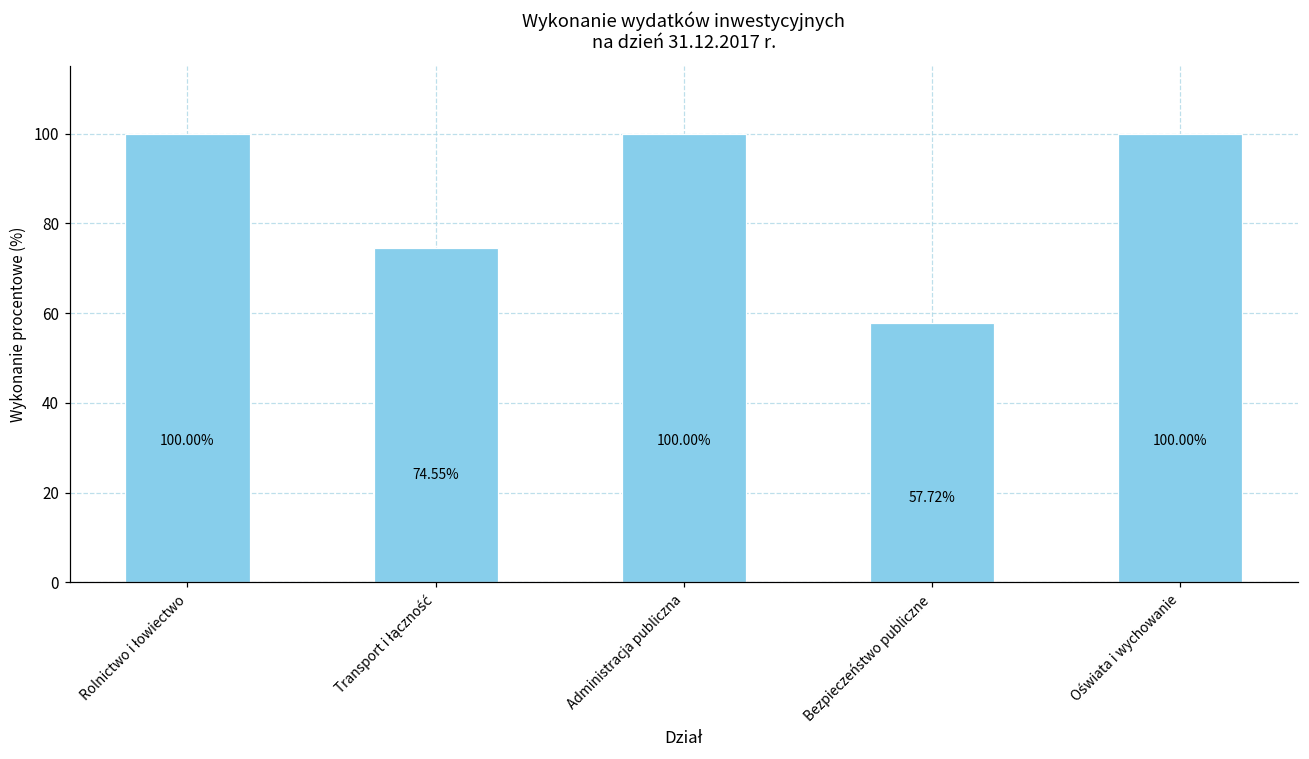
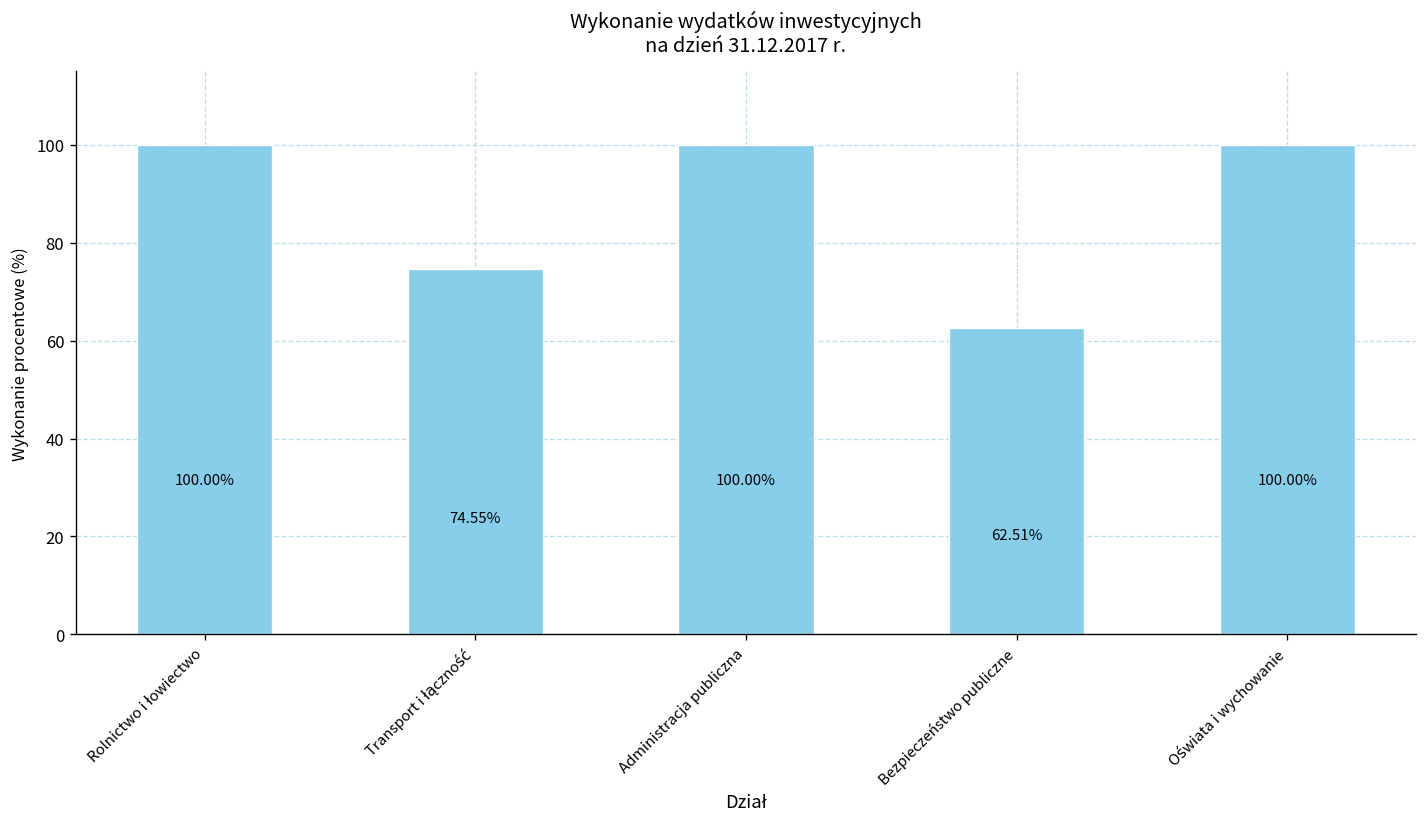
  {
    "Rolnictwo i łowiectwo": "100.00%",
    "Transport i łączność": "74.55%",
    "Administracja publiczna": "100.00%",
-   "Bezpieczeństwo publiczne": "57.72%",
+   "Bezpieczeństwo publiczne": "62.51%",
    "Oświata i wychowanie": "100.00%"
  }
